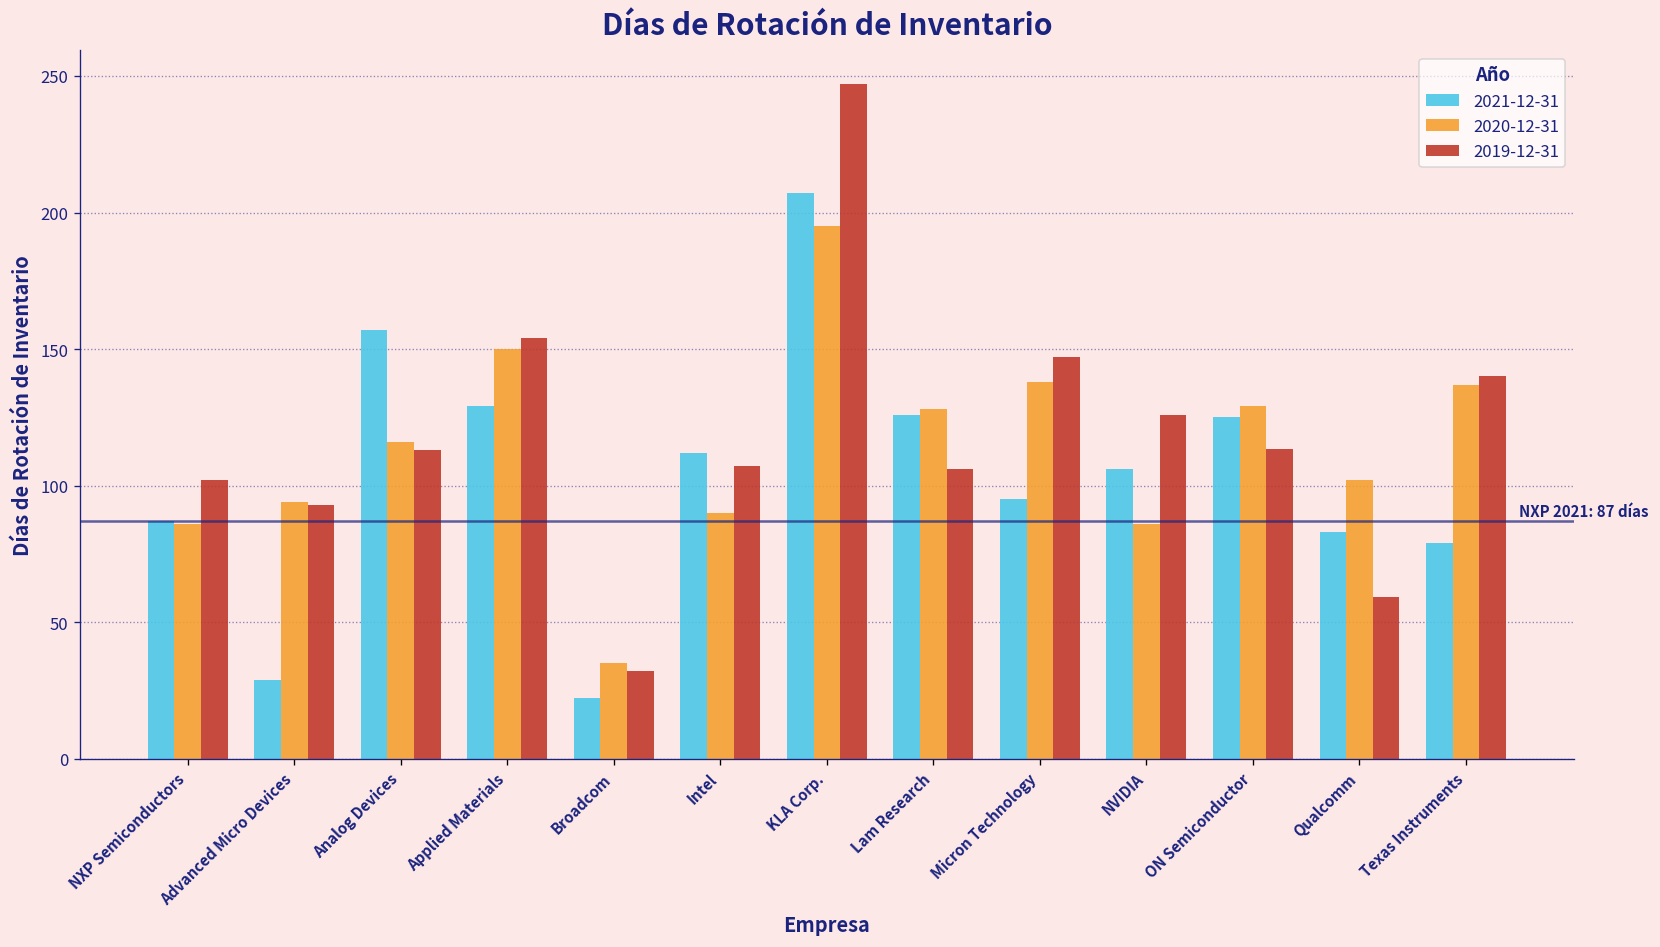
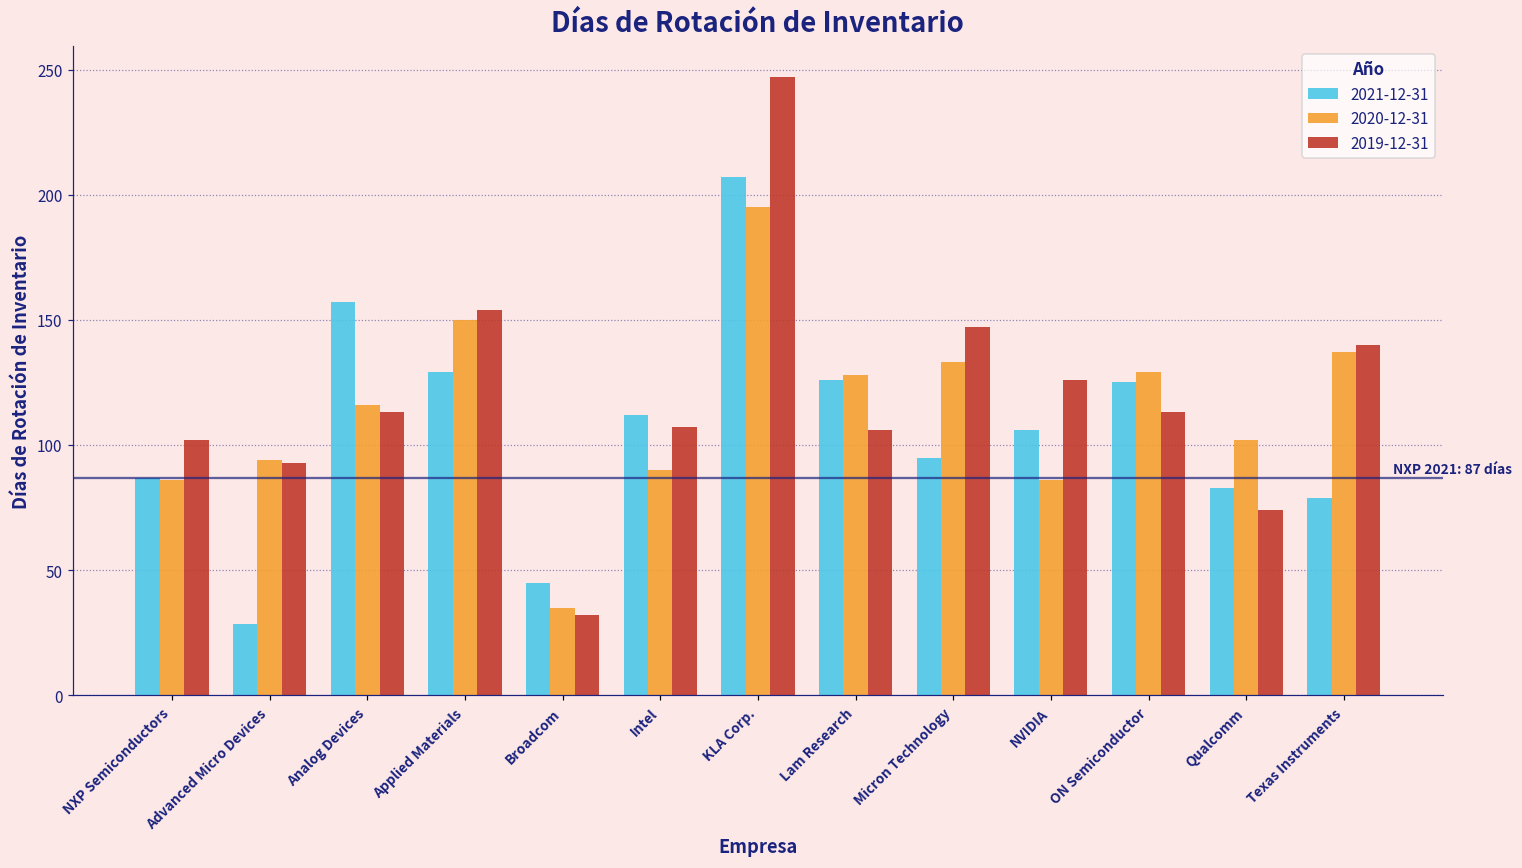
  {
    "2021-12-31": {
      "NXP Semiconductors": 87,
      "Advanced Micro Devices": 29,
      "Analog Devices": 157,
      "Applied Materials": 129,
-     "Broadcom": 22,
+     "Broadcom": 45,
      "Intel": 112,
      "KLA Corp.": 207,
      "Lam Research": 126,
      "Micron Technology": 95,
      "NVIDIA": 106,
      "ON Semiconductor": 125,
      "Qualcomm": 83,
      "Texas Instruments": 79
    },
    "2020-12-31": {
      "NXP Semiconductors": 86,
      "Advanced Micro Devices": 94,
      "Analog Devices": 116,
      "Applied Materials": 150,
      "Broadcom": 35,
      "Intel": 90,
      "KLA Corp.": 195,
      "Lam Research": 128,
-     "Micron Technology": 138,
+     "Micron Technology": 133,
      "NVIDIA": 86,
      "ON Semiconductor": 129,
      "Qualcomm": 102,
      "Texas Instruments": 137
    },
    "2019-12-31": {
      "NXP Semiconductors": 102,
      "Advanced Micro Devices": 93,
      "Analog Devices": 113,
      "Applied Materials": 154,
      "Broadcom": 32,
      "Intel": 107,
      "KLA Corp.": 247,
      "Lam Research": 106,
      "Micron Technology": 147,
      "NVIDIA": 126,
      "ON Semiconductor": 113,
-     "Qualcomm": 59,
+     "Qualcomm": 74,
      "Texas Instruments": 140
    }
  }
